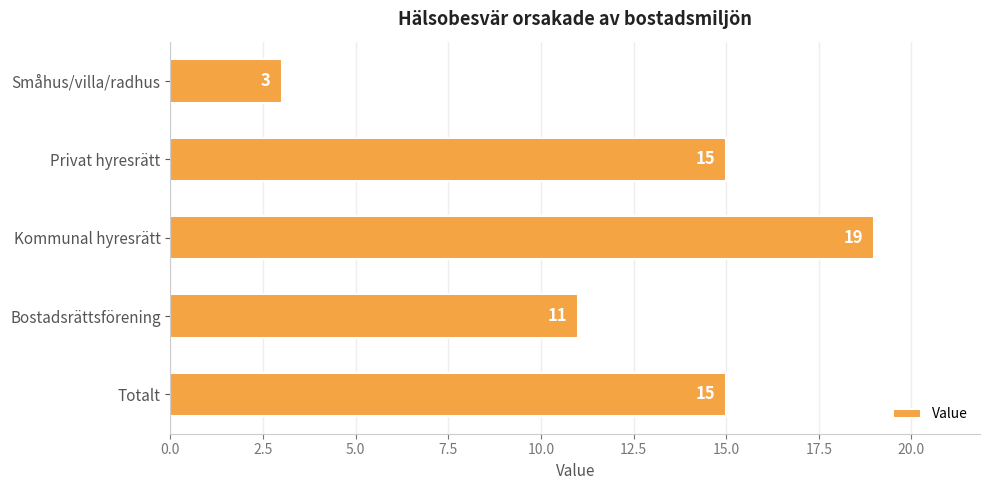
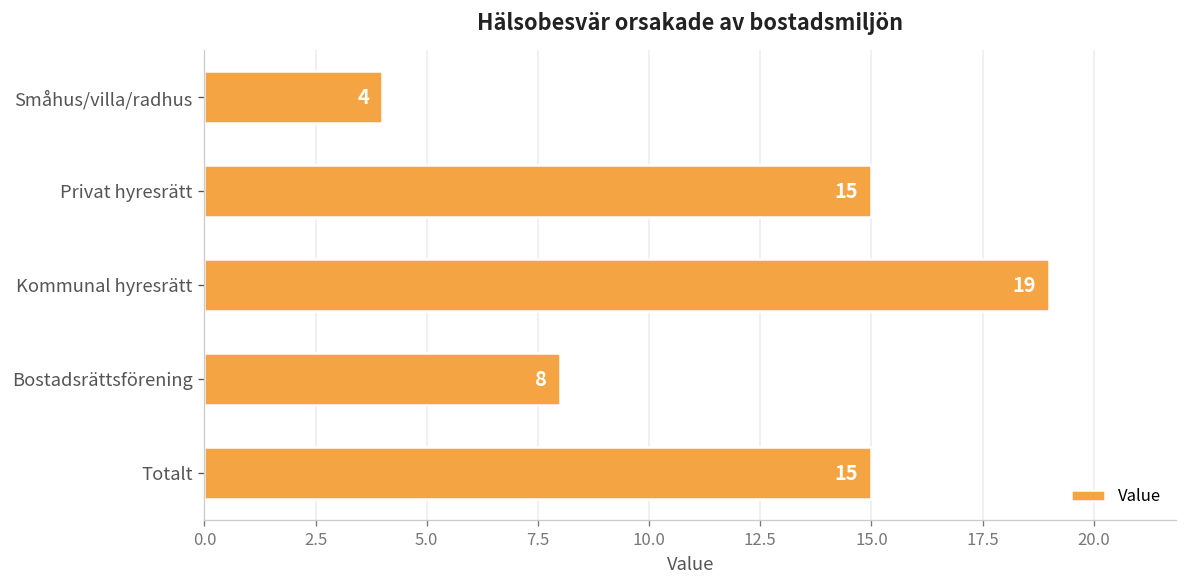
  {
-   "Småhus/villa/radhus": 3,
+   "Småhus/villa/radhus": 4,
    "Privat hyresrätt": 15,
    "Kommunal hyresrätt": 19,
-   "Bostadsrättsförening": 11,
+   "Bostadsrättsförening": 8,
    "Totalt": 15
  }
